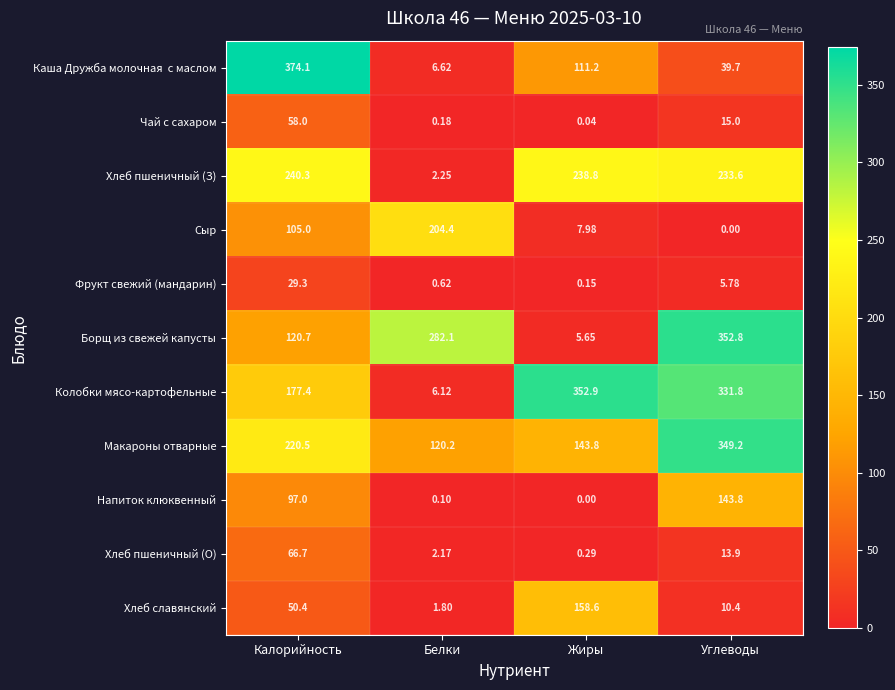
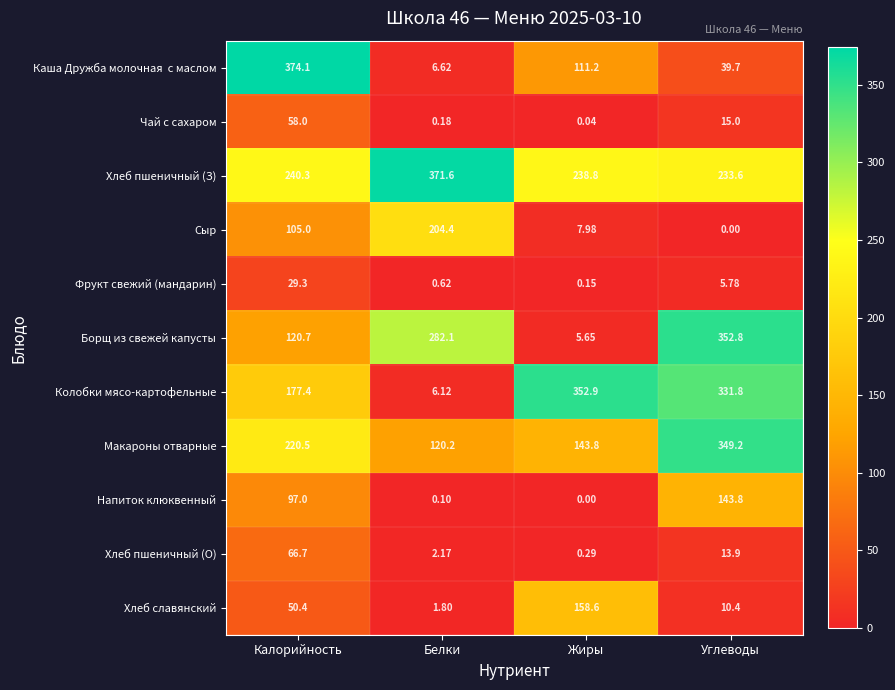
  {
    "Каша Дружба молочная с маслом": {
      "Калорийность": 374.1,
      "Белки": 6.62,
      "Жиры": 111.2,
      "Углеводы": 39.7
    },
    "Чай с сахаром": {
      "Калорийность": 58.0,
      "Белки": 0.18,
      "Жиры": 0.04,
      "Углеводы": 15.0
    },
    "Хлеб пшеничный (З)": {
      "Калорийность": 240.3,
-     "Белки": 2.25,
+     "Белки": 371.6,
      "Жиры": 238.8,
      "Углеводы": 233.6
    },
    "Сыр": {
      "Калорийность": 105.0,
      "Белки": 204.4,
      "Жиры": 7.98,
      "Углеводы": 0.00
    },
    "Фрукт свежий (мандарин)": {
      "Калорийность": 29.3,
      "Белки": 0.62,
      "Жиры": 0.15,
      "Углеводы": 5.78
    },
    "Борщ из свежей капусты": {
      "Калорийность": 120.7,
      "Белки": 282.1,
      "Жиры": 5.65,
      "Углеводы": 352.8
    },
    "Колобки мясо-картофельные": {
      "Калорийность": 177.4,
      "Белки": 6.12,
      "Жиры": 352.9,
      "Углеводы": 331.8
    },
    "Макароны отварные": {
      "Калорийность": 220.5,
      "Белки": 120.2,
      "Жиры": 143.8,
      "Углеводы": 349.2
    },
    "Напиток клюквенный": {
      "Калорийность": 97.0,
      "Белки": 0.10,
      "Жиры": 0.00,
      "Углеводы": 143.8
    },
    "Хлеб пшеничный (О)": {
      "Калорийность": 66.7,
      "Белки": 2.17,
      "Жиры": 0.29,
      "Углеводы": 13.9
    },
    "Хлеб славянский": {
      "Калорийность": 50.4,
      "Белки": 1.80,
      "Жиры": 158.6,
      "Углеводы": 10.4
    }
  }
